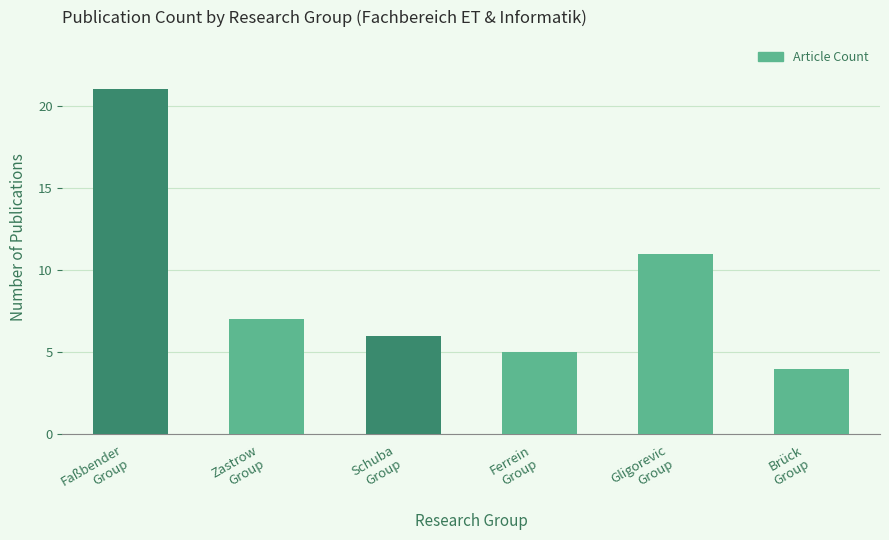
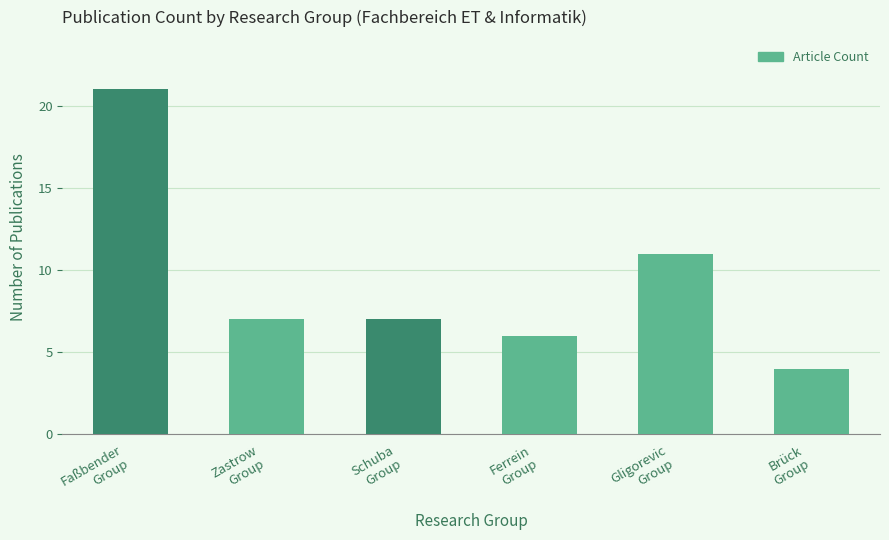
  {
    "Faßbender Group": 21,
    "Zastrow Group": 7,
-   "Schuba Group": 6,
-   "Ferrein Group": 5,
+   "Schuba Group": 7,
+   "Ferrein Group": 6,
    "Gligorevic Group": 11,
    "Brück Group": 4
  }
